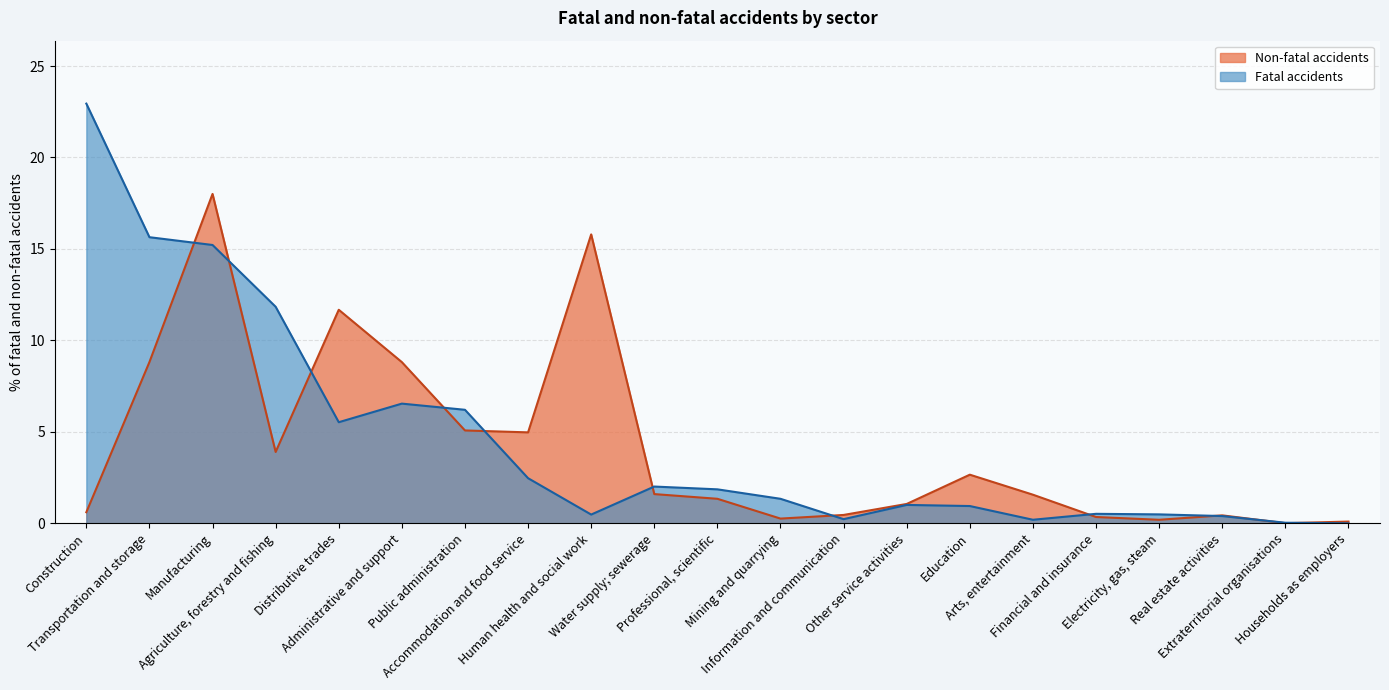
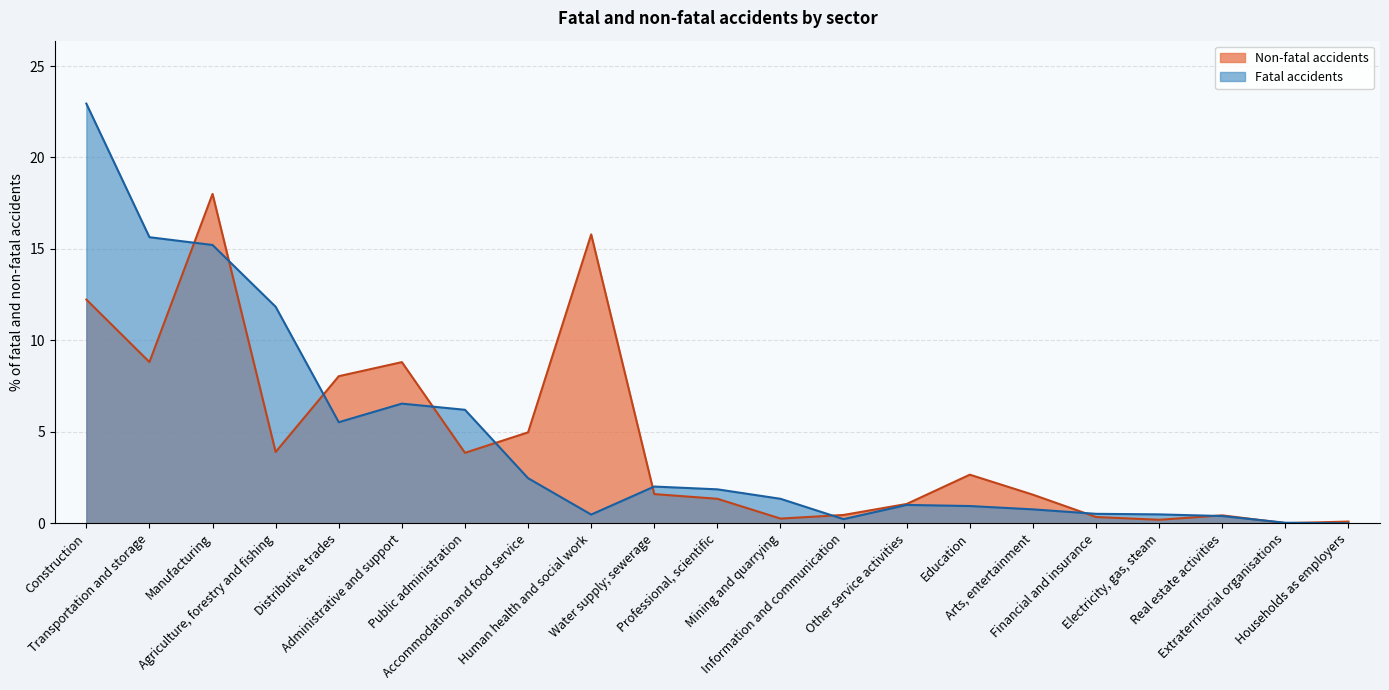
  {
    "Non-fatal accidents": {
-     "Construction": 0.6,
+     "Construction": 12.2,
      "Transportation and storage": 8.8,
      "Manufacturing": 18.0,
      "Agriculture, forestry and fishing": 3.9,
-     "Distributive trades": 11.7,
+     "Distributive trades": 8.0,
      "Administrative and support": 8.8,
-     "Public administration": 5.1,
+     "Public administration": 3.9,
      "Accommodation and food service": 5.0,
      "Human health and social work": 15.8,
      "Water supply; sewerage": 1.6,
      "Professional, scientific": 1.3,
      "Mining and quarrying": 0.3,
      "Information and communication": 0.5,
      "Education": 2.7,
      "Arts, entertainment": 1.6,
      "Financial and insurance": 0.3,
      "Electricity, gas, steam": 0.2
    },
    "Fatal accidents": {
      "Construction": 22.9,
      "Transportation and storage": 15.6,
      "Manufacturing": 15.2,
      "Agriculture, forestry and fishing": 11.8,
      "Distributive trades": 5.5,
      "Administrative and support": 6.5,
      "Public administration": 6.2,
      "Accommodation and food service": 2.5,
      "Human health and social work": 0.5,
      "Water supply; sewerage": 2.0,
      "Professional, scientific": 1.9,
      "Mining and quarrying": 1.3,
      "Information and communication": 0.2,
      "Education": 0.9,
-     "Arts, entertainment": 0.2,
+     "Arts, entertainment": 0.8,
      "Financial and insurance": 0.5,
      "Electricity, gas, steam": 0.5
    }
  }
